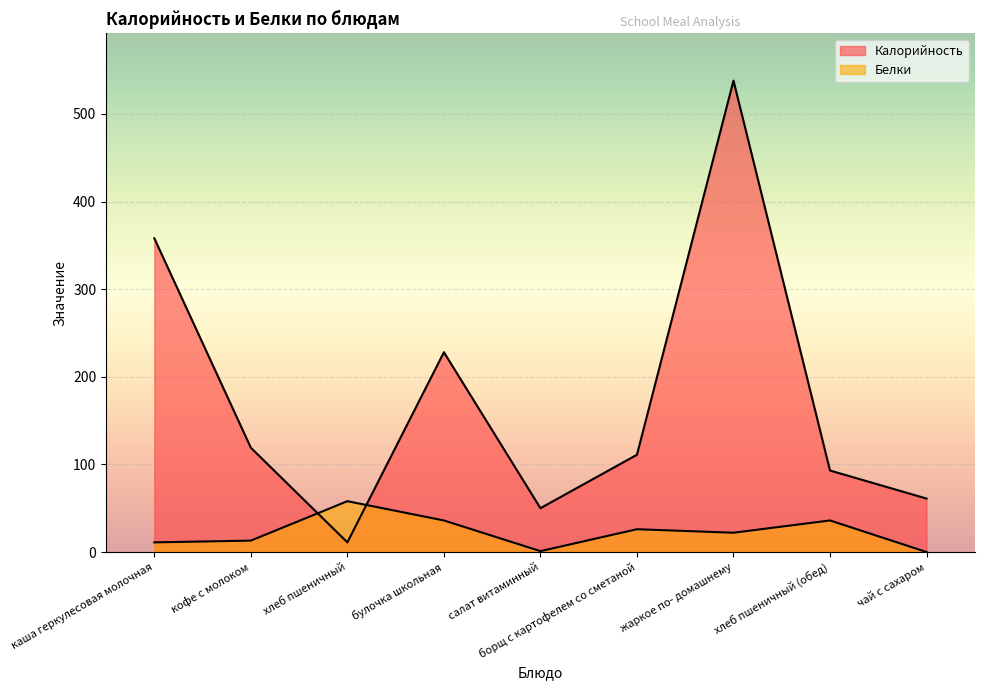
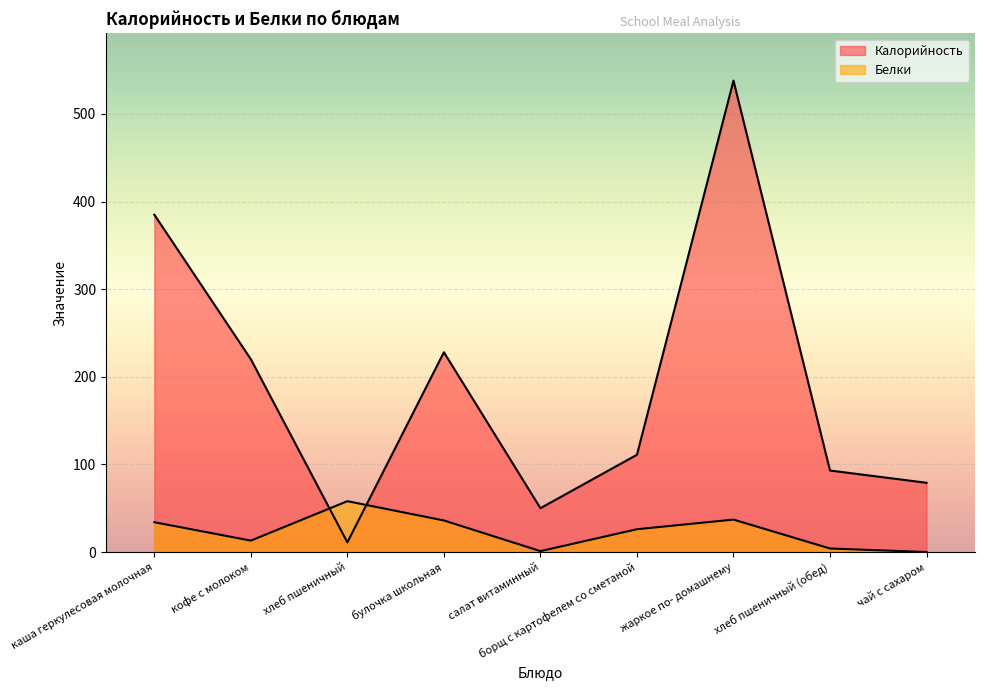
  {
    "Калорийность": {
-     "каша геркулесовая молочная": 360,
-     "кофе с молоком": 120,
+     "каша геркулесовая молочная": 390,
+     "кофе с молоком": 220,
      "хлеб пшеничный": 10,
      "булочка школьная": 230,
      "салат витаминный": 50,
      "борщ с картофелем со сметаной": 110,
      "жаркое по- домашнему": 540,
      "хлеб пшеничный (обед)": 90,
-     "чай с сахаром": 60
+     "чай с сахаром": 80
    },
    "Белки": {
-     "каша геркулесовая молочная": 10,
+     "каша геркулесовая молочная": 30,
      "кофе с молоком": 10,
      "хлеб пшеничный": 60,
      "булочка школьная": 40,
      "салат витаминный": 0,
      "борщ с картофелем со сметаной": 30,
-     "жаркое по- домашнему": 20,
-     "хлеб пшеничный (обед)": 40,
+     "жаркое по- домашнему": 40,
+     "хлеб пшеничный (обед)": 0,
      "чай с сахаром": 0
    }
  }
